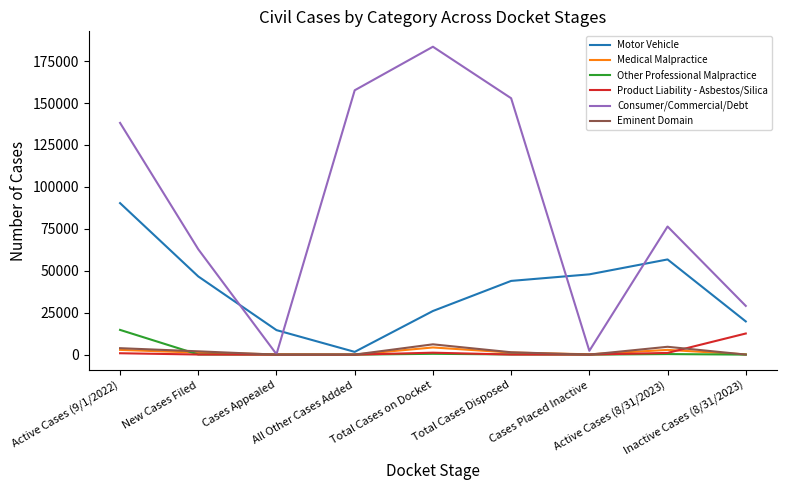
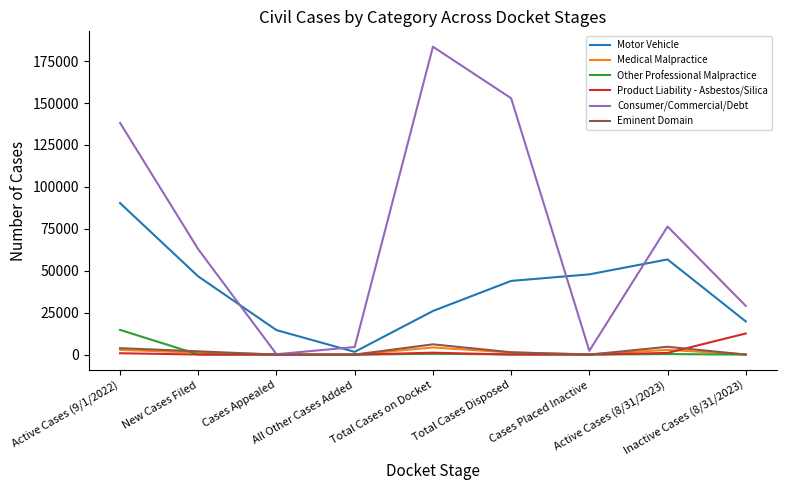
  {
    "Motor Vehicle": {
      "Active Cases (9/1/2022)": 90000,
      "New Cases Filed": 47000,
      "Cases Appealed": 15000,
      "All Other Cases Added": 2000,
      "Total Cases on Docket": 26000,
      "Total Cases Disposed": 44000,
      "Cases Placed Inactive": 48000,
      "Active Cases (8/31/2023)": 57000,
      "Inactive Cases (8/31/2023)": 20000
    },
    "Medical Malpractice": {
      "Total Cases on Docket": 4000,
      "Active Cases (8/31/2023)": 3000
    },
    "Other Professional Malpractice": {
      "Active Cases (9/1/2022)": 15000
    },
    "Product Liability - Asbestos/Silica": {
      "Active Cases (9/1/2022)": 1000,
      "Inactive Cases (8/31/2023)": 13000
    },
    "Consumer/Commercial/Debt": {
      "Active Cases (9/1/2022)": 138000,
      "New Cases Filed": 63000,
-     "All Other Cases Added": 158000,
+     "All Other Cases Added": 5000,
      "Total Cases on Docket": 184000,
      "Total Cases Disposed": 153000,
      "Cases Placed Inactive": 2000,
      "Active Cases (8/31/2023)": 76000,
      "Inactive Cases (8/31/2023)": 29000
    },
    "Eminent Domain": {
      "Total Cases on Docket": 6000,
      "Active Cases (8/31/2023)": 5000
    }
  }
